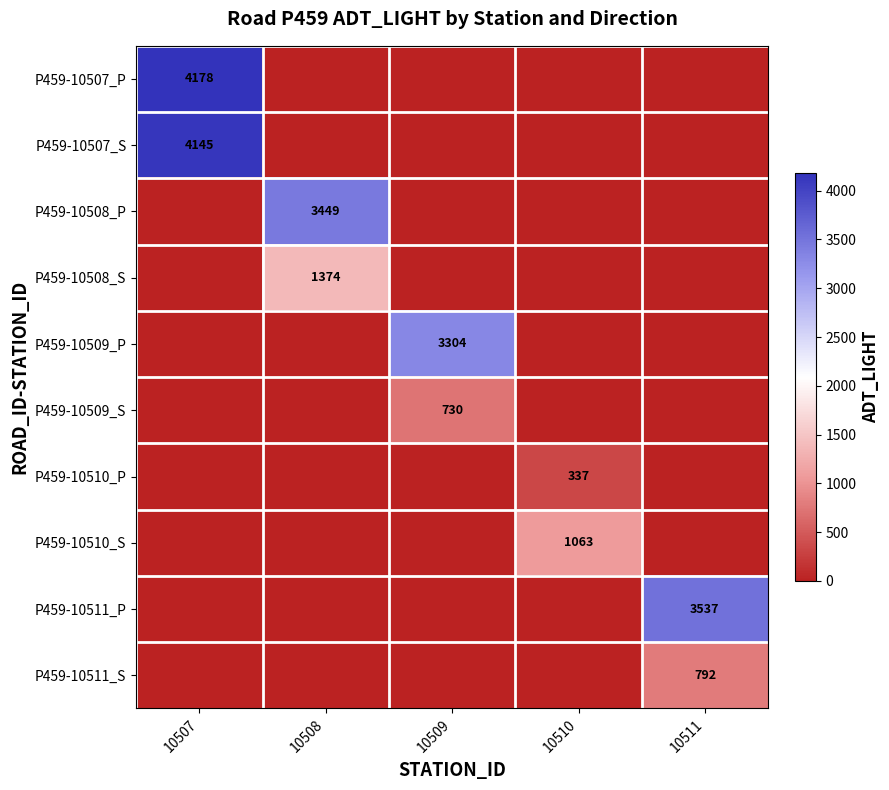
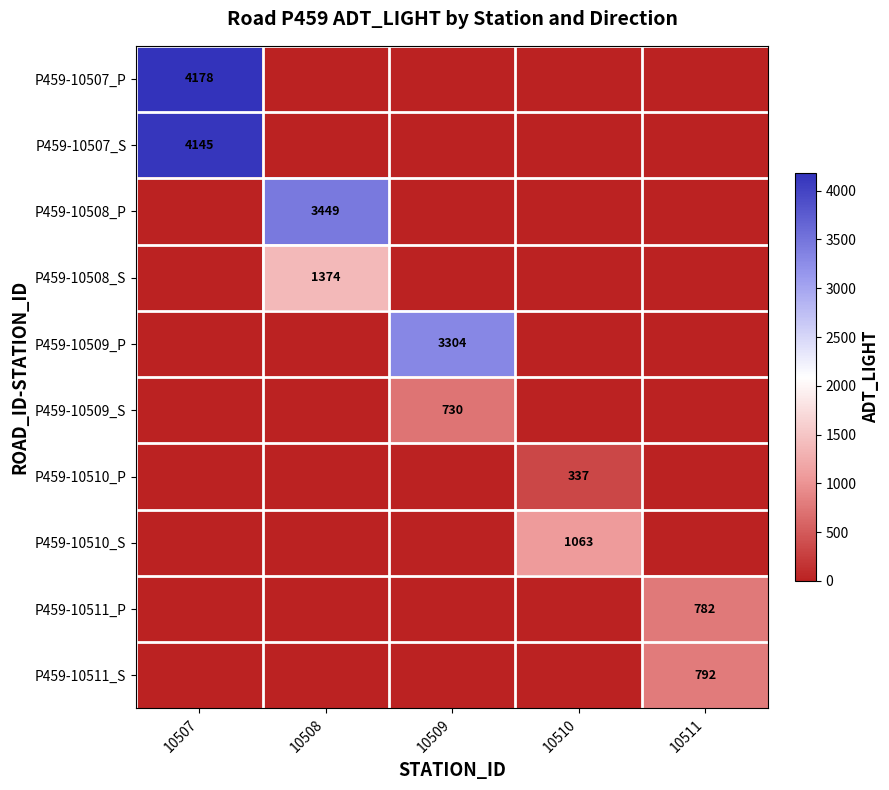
  {
    "P459-10507_P": {
      "10507": 4178
    },
    "P459-10507_S": {
      "10507": 4145
    },
    "P459-10508_P": {
      "10508": 3449
    },
    "P459-10508_S": {
      "10508": 1374
    },
    "P459-10509_P": {
      "10509": 3304
    },
    "P459-10509_S": {
      "10509": 730
    },
    "P459-10510_P": {
      "10510": 337
    },
    "P459-10510_S": {
      "10510": 1063
    },
    "P459-10511_P": {
-     "10511": 3537
+     "10511": 782
    },
    "P459-10511_S": {
      "10511": 792
    }
  }
